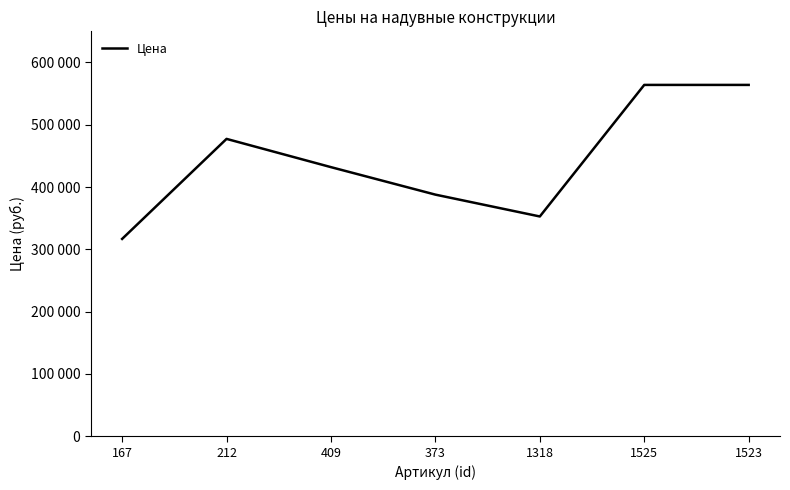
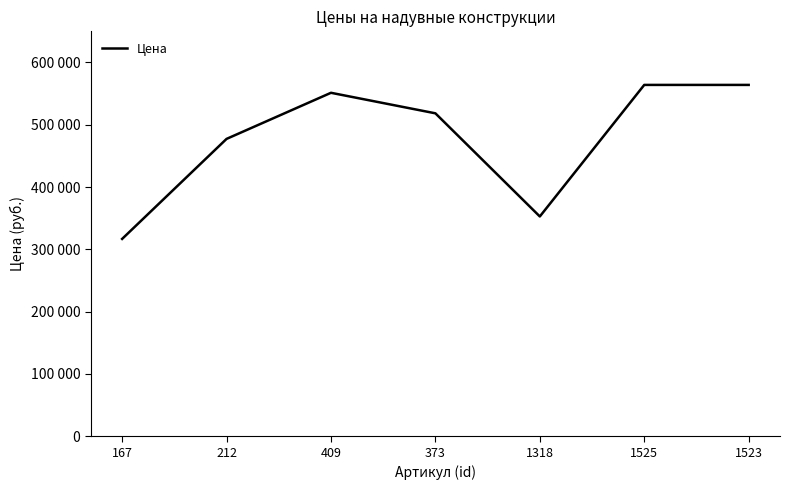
  {
    "167": 320000,
    "212": 480000,
-   "409": 430000,
-   "373": 390000,
+   "409": 550000,
+   "373": 520000,
    "1318": 350000,
    "1525": 560000,
    "1523": 560000
  }
